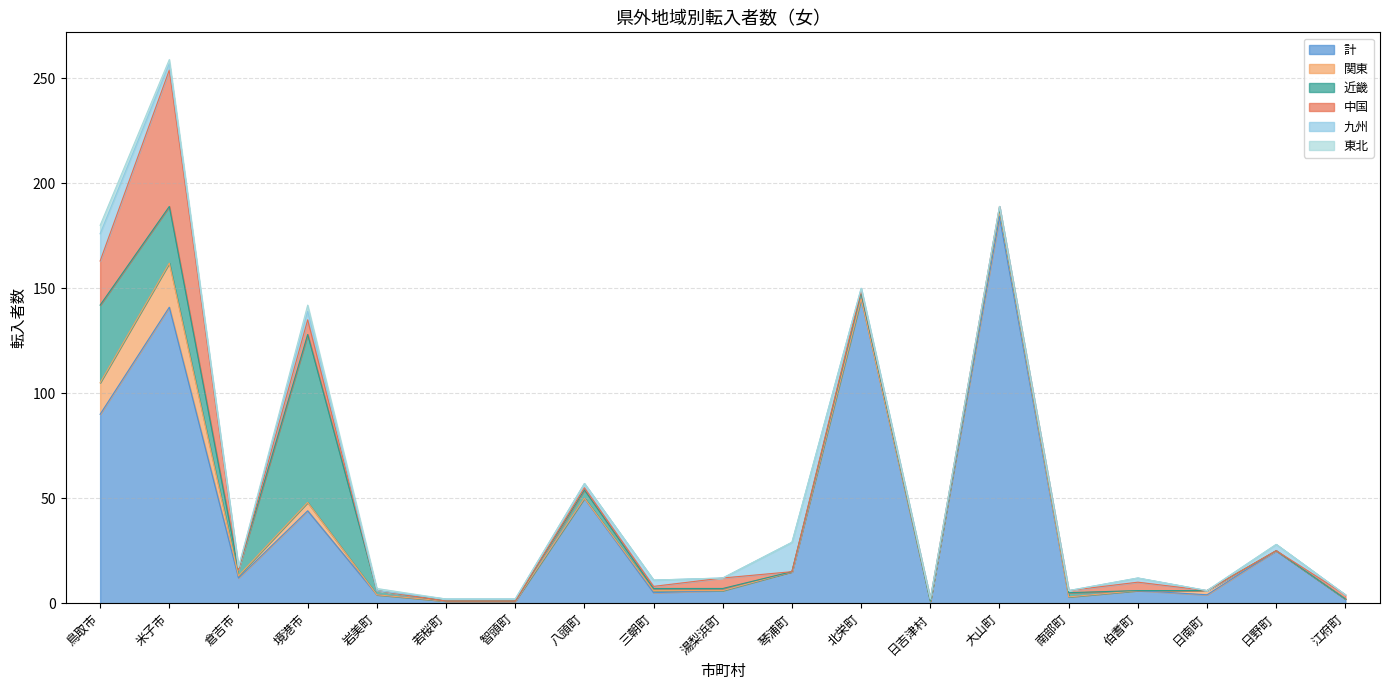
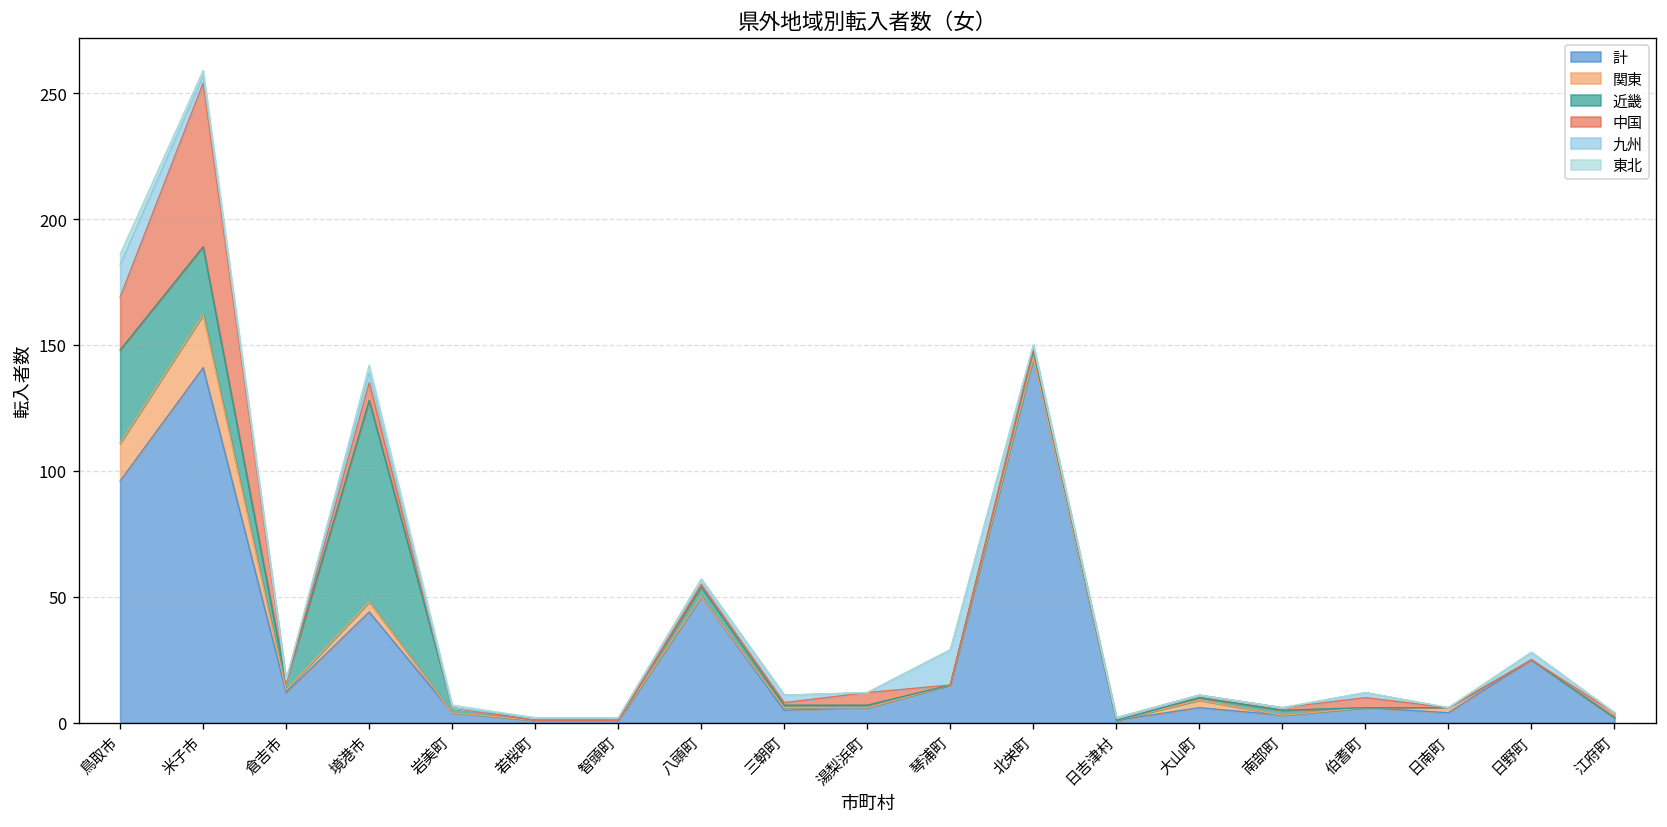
  {
    "計": {
-     "鳥取市": 90,
+     "鳥取市": 96,
      "米子市": 141,
      "境港市": 44,
-     "大山町": 184,
+     "大山町": 6,
      "日南町": 4
    },
    "近畿": {
      "鳥取市": 37,
      "米子市": 27,
      "境港市": 80
    }
  }
